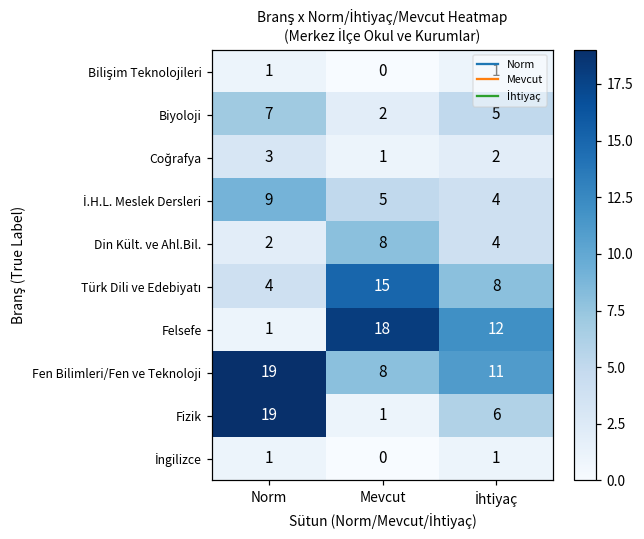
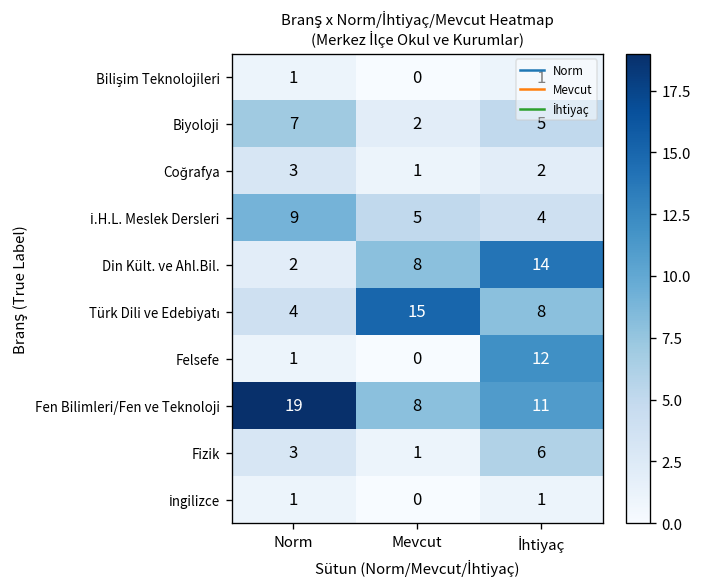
  {
    "Bilişim Teknolojileri": {
      "Norm": 1,
      "Mevcut": 0
    },
    "Biyoloji": {
      "Norm": 7,
      "Mevcut": 2
    },
    "Coğrafya": {
      "Norm": 3,
      "Mevcut": 1,
      "İhtiyaç": 2
    },
    "İ.H.L. Meslek Dersleri": {
      "Norm": 9,
      "Mevcut": 5,
      "İhtiyaç": 4
    },
    "Din Kült. ve Ahl.Bil.": {
      "Norm": 2,
      "Mevcut": 8,
-     "İhtiyaç": 4
+     "İhtiyaç": 14
    },
    "Türk Dili ve Edebiyatı": {
      "Norm": 4,
      "Mevcut": 15,
      "İhtiyaç": 8
    },
    "Felsefe": {
      "Norm": 1,
-     "Mevcut": 18,
+     "Mevcut": 0,
      "İhtiyaç": 12
    },
    "Fen Bilimleri/Fen ve Teknoloji": {
      "Norm": 19,
      "Mevcut": 8,
      "İhtiyaç": 11
    },
    "Fizik": {
-     "Norm": 19,
+     "Norm": 3,
      "Mevcut": 1,
      "İhtiyaç": 6
    },
    "İngilizce": {
      "Norm": 1,
      "Mevcut": 0,
      "İhtiyaç": 1
    }
  }
